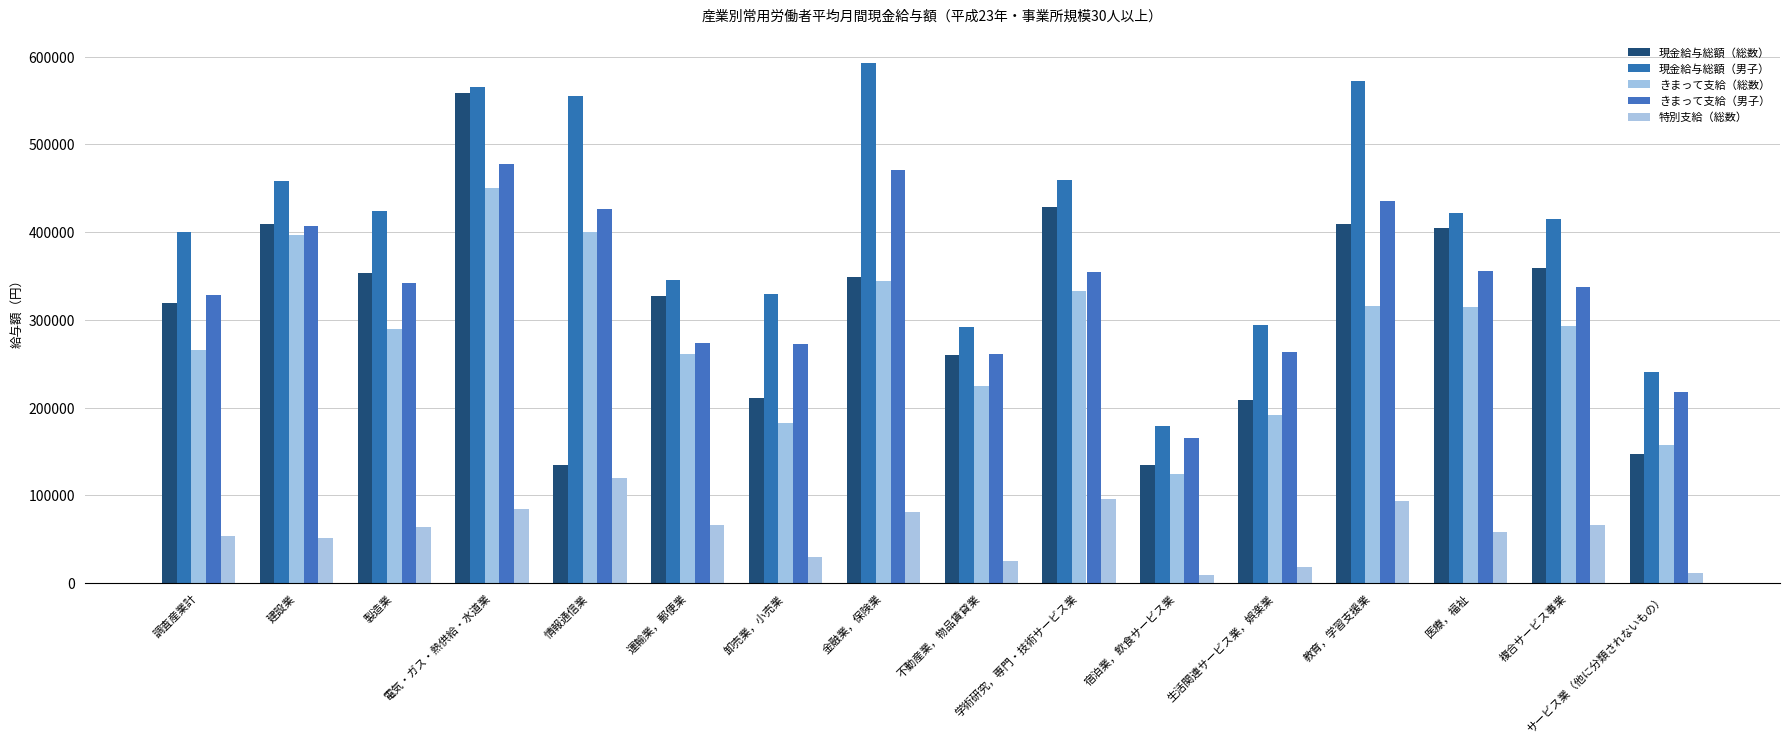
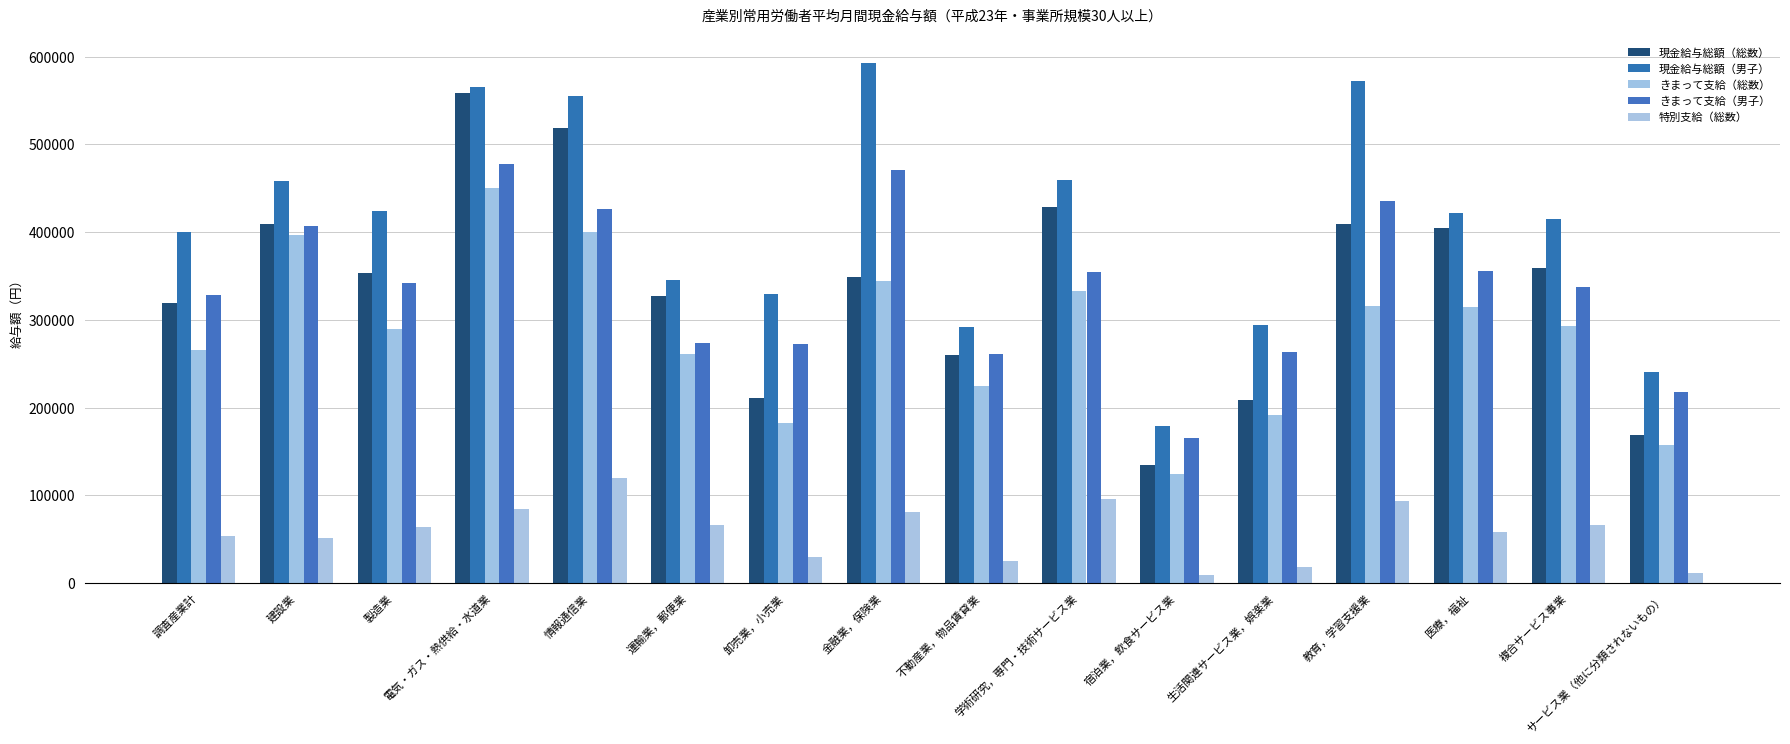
  {
    "現金給与総額（総数）": {
      "調査産業計": 320000,
      "建設業": 410000,
      "製造業": 350000,
      "電気・ガス・熱供給・水道業": 560000,
-     "情報通信業": 130000,
+     "情報通信業": 520000,
      "運輸業，郵便業": 330000,
      "卸売業，小売業": 210000,
      "金融業，保険業": 350000,
      "不動産業，物品賃貸業": 260000,
      "学術研究，専門・技術サービス業": 430000,
      "宿泊業，飲食サービス業": 130000,
      "生活関連サービス業，娯楽業": 210000,
      "教育，学習支援業": 410000,
      "医療，福祉": 400000,
      "複合サービス事業": 360000,
-     "サービス業（他に分類されないもの）": 150000
+     "サービス業（他に分類されないもの）": 170000
    }
  }
